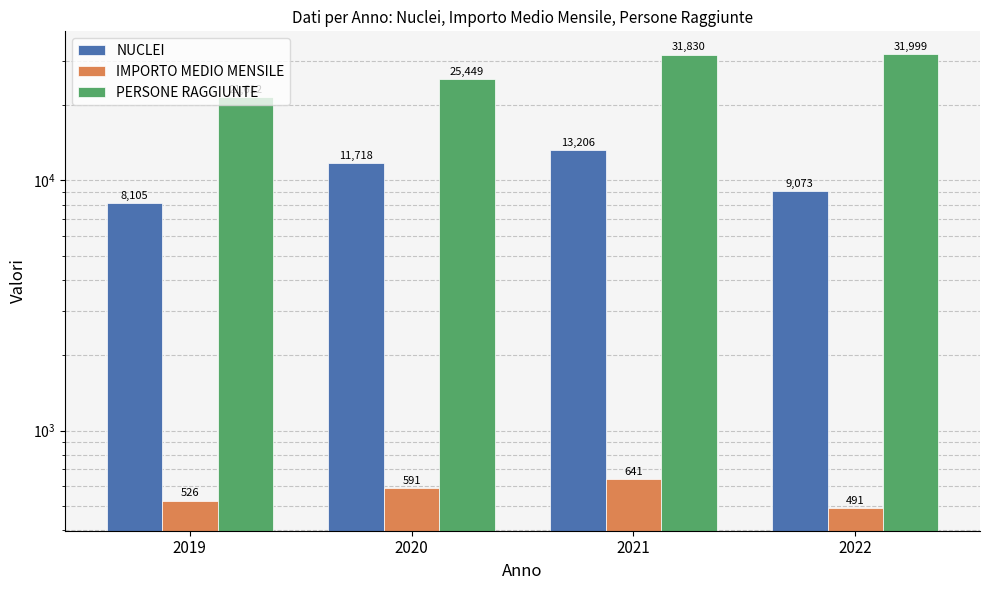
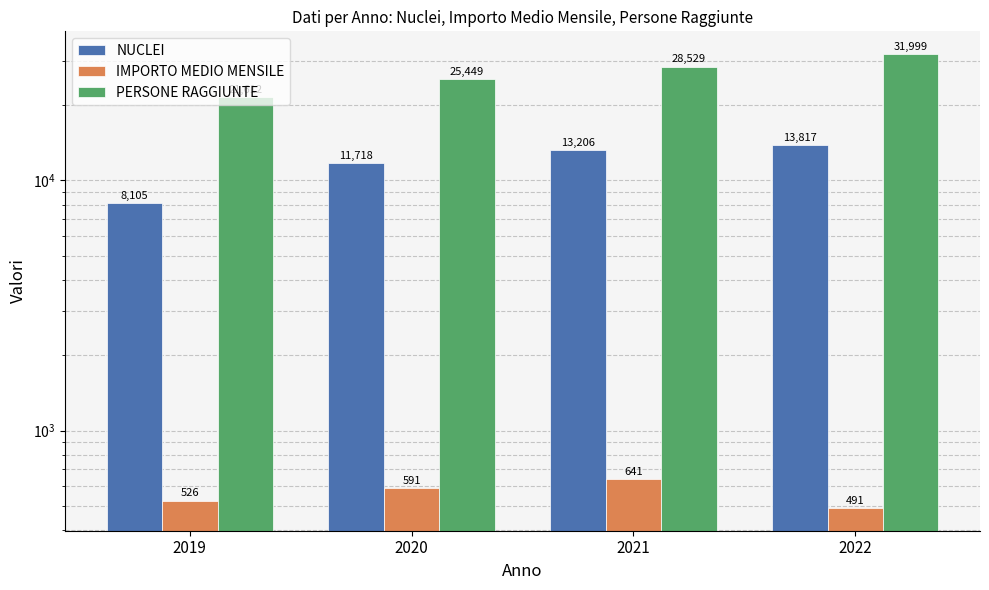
  {
    "NUCLEI": {
      "2019": "8,105",
      "2020": "11,718",
      "2021": "13,206",
-     "2022": "9,073"
+     "2022": "13,817"
    },
    "IMPORTO MEDIO MENSILE": {
      "2019": "526",
      "2020": "591",
      "2021": "641",
      "2022": "491"
    },
    "PERSONE RAGGIUNTE": {
      "2020": "25,449",
-     "2021": "31,830",
+     "2021": "28,529",
      "2022": "31,999"
    }
  }
